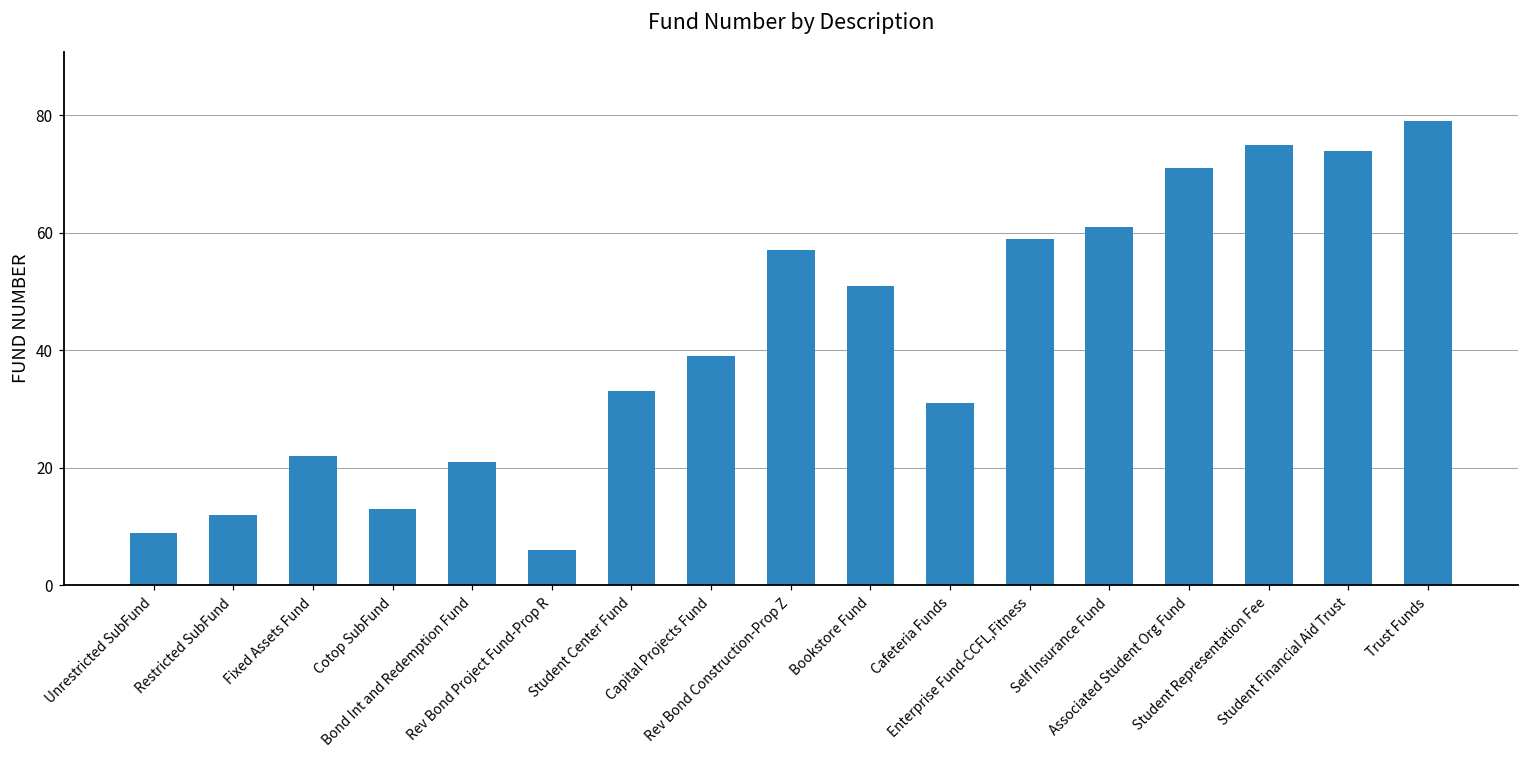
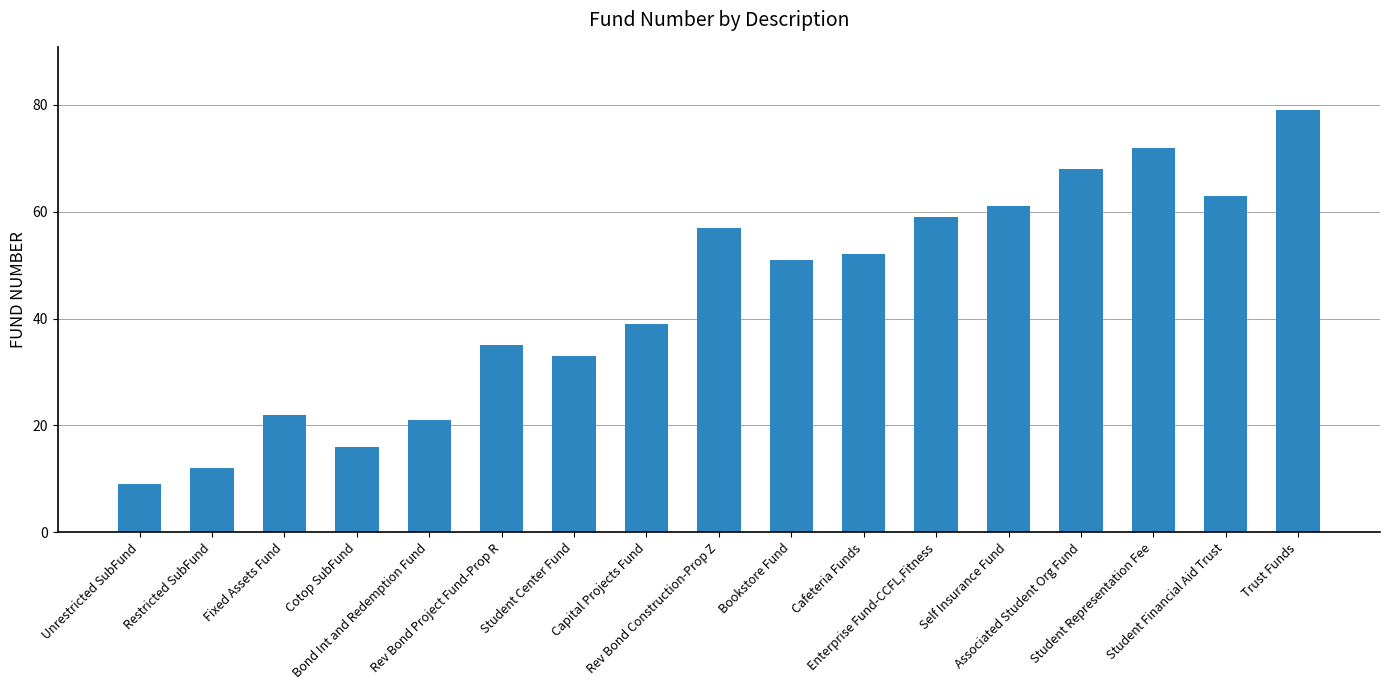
  {
    "Unrestricted SubFund": 9,
    "Restricted SubFund": 12,
    "Fixed Assets Fund": 22,
-   "Cotop SubFund": 13,
+   "Cotop SubFund": 16,
    "Bond Int and Redemption Fund": 21,
-   "Rev Bond Project Fund-Prop R": 6,
+   "Rev Bond Project Fund-Prop R": 35,
    "Student Center Fund": 33,
    "Capital Projects Fund": 39,
    "Rev Bond Construction-Prop Z": 57,
    "Bookstore Fund": 51,
-   "Cafeteria Funds": 31,
+   "Cafeteria Funds": 52,
    "Enterprise Fund-CCFL,Fitness": 59,
    "Self Insurance Fund": 61,
-   "Associated Student Org Fund": 71,
-   "Student Representation Fee": 75,
-   "Student Financial Aid Trust": 74,
+   "Associated Student Org Fund": 68,
+   "Student Representation Fee": 72,
+   "Student Financial Aid Trust": 63,
    "Trust Funds": 79
  }
